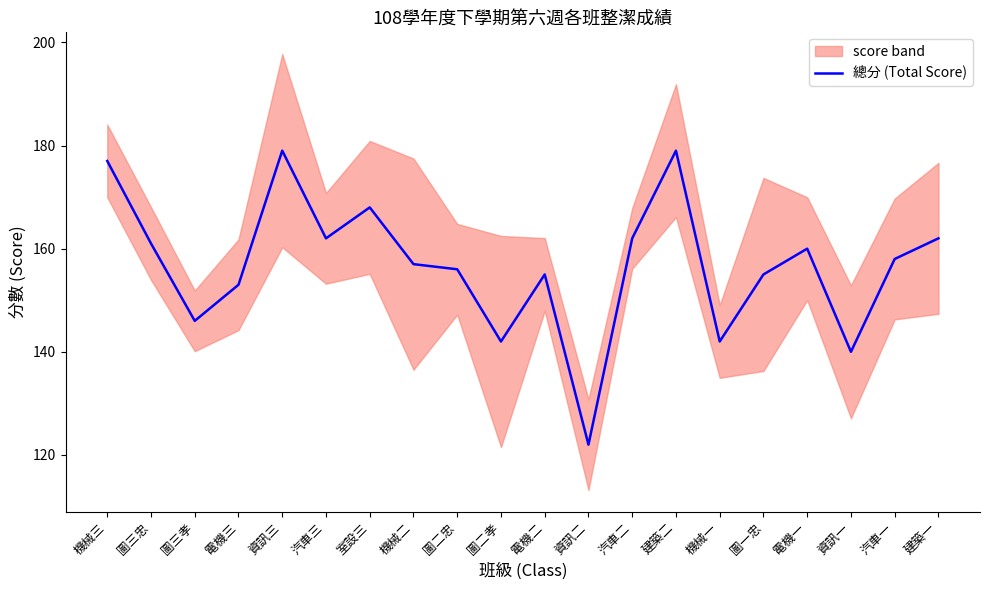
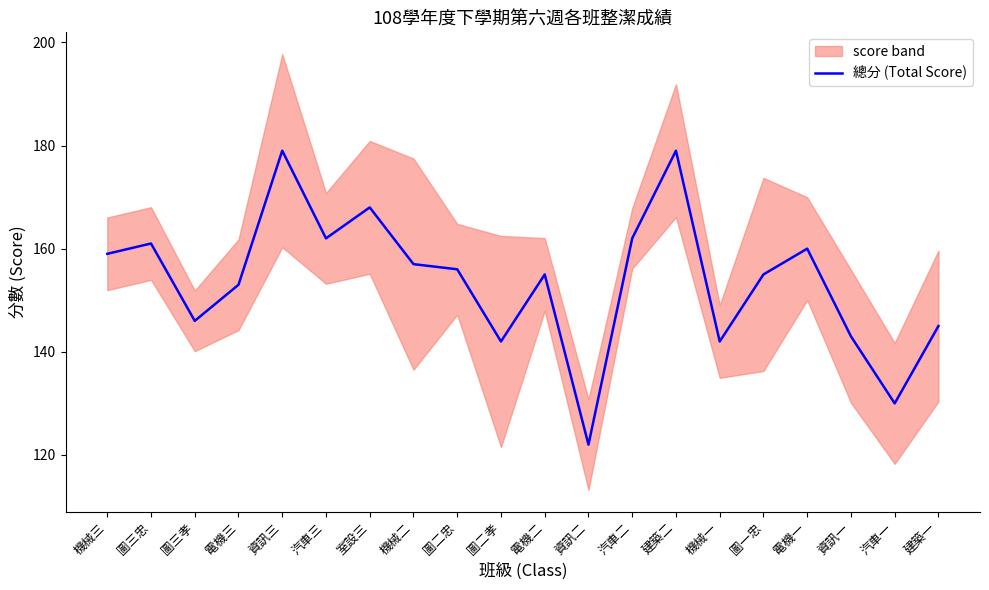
  {
    "總分 (Total Score)": {
-     "機械三": 177,
+     "機械三": 159,
      "圖三忠": 161,
      "圖三孝": 146,
      "電機三": 153,
      "資訊三": 179,
      "汽車三": 162,
      "室設三": 168,
      "機械二": 157,
      "圖二忠": 156,
      "圖二孝": 142,
      "電機二": 155,
      "資訊二": 122,
      "汽車二": 162,
      "建築二": 179,
      "機械一": 142,
      "圖一忠": 155,
      "電機一": 160,
-     "資訊一": 140,
-     "汽車一": 158,
-     "建築一": 162
+     "資訊一": 143,
+     "汽車一": 130,
+     "建築一": 145
    }
  }
